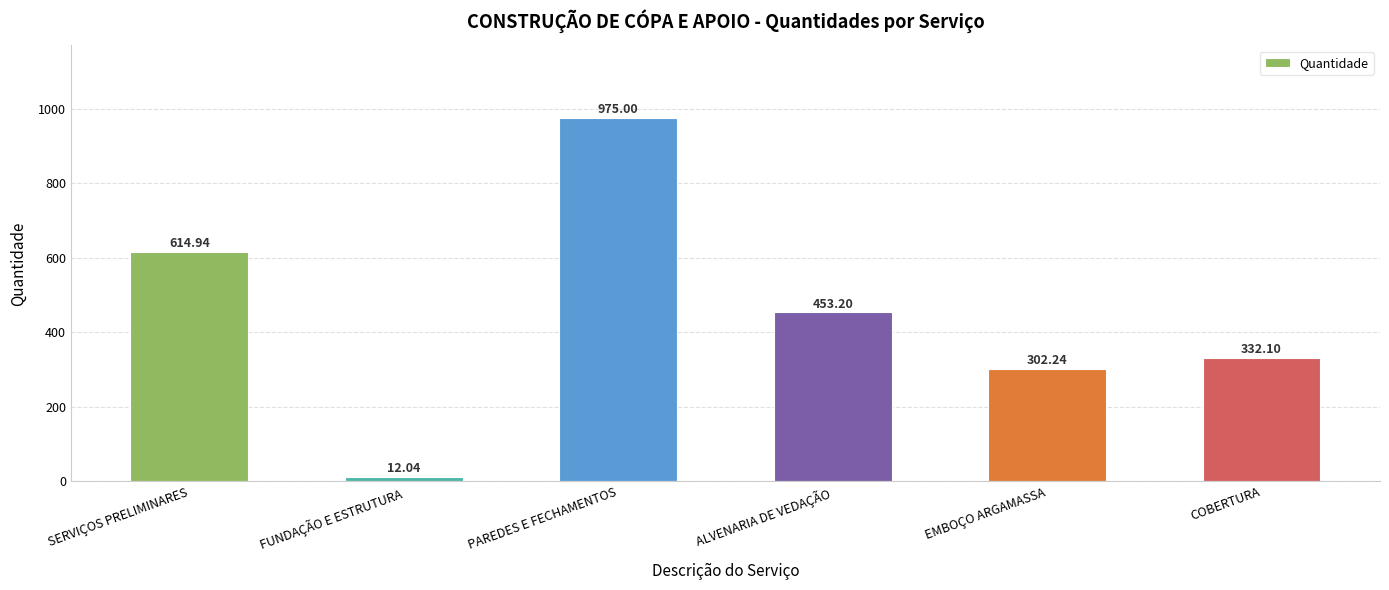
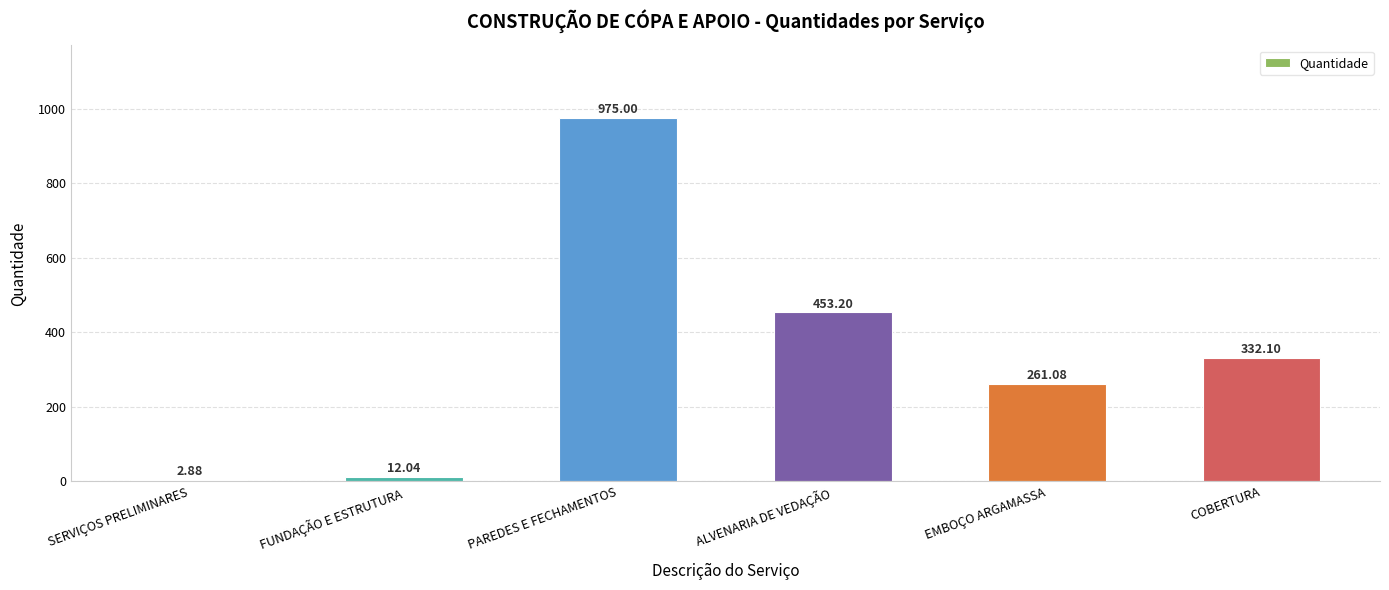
  {
-   "SERVIÇOS PRELIMINARES": 614.94,
+   "SERVIÇOS PRELIMINARES": 2.88,
    "FUNDAÇÃO E ESTRUTURA": 12.04,
    "PAREDES E FECHAMENTOS": 975.00,
    "ALVENARIA DE VEDAÇÃO": 453.20,
-   "EMBOÇO ARGAMASSA": 302.24,
+   "EMBOÇO ARGAMASSA": 261.08,
    "COBERTURA": 332.10
  }
